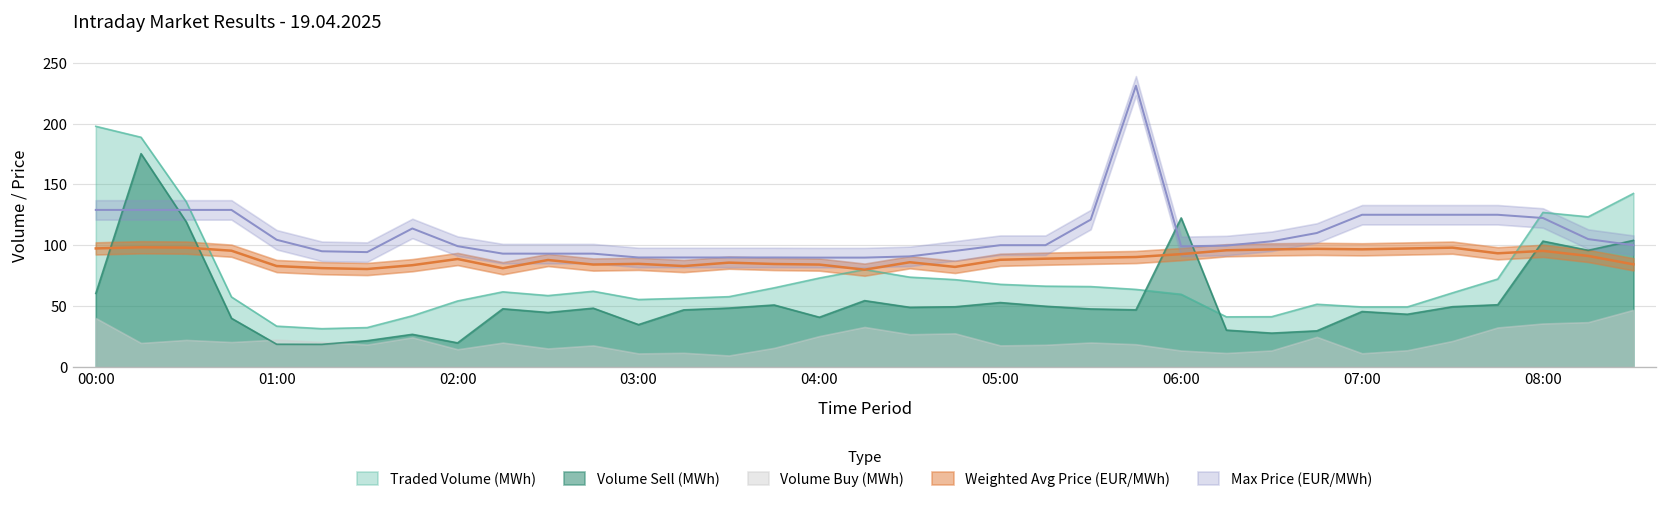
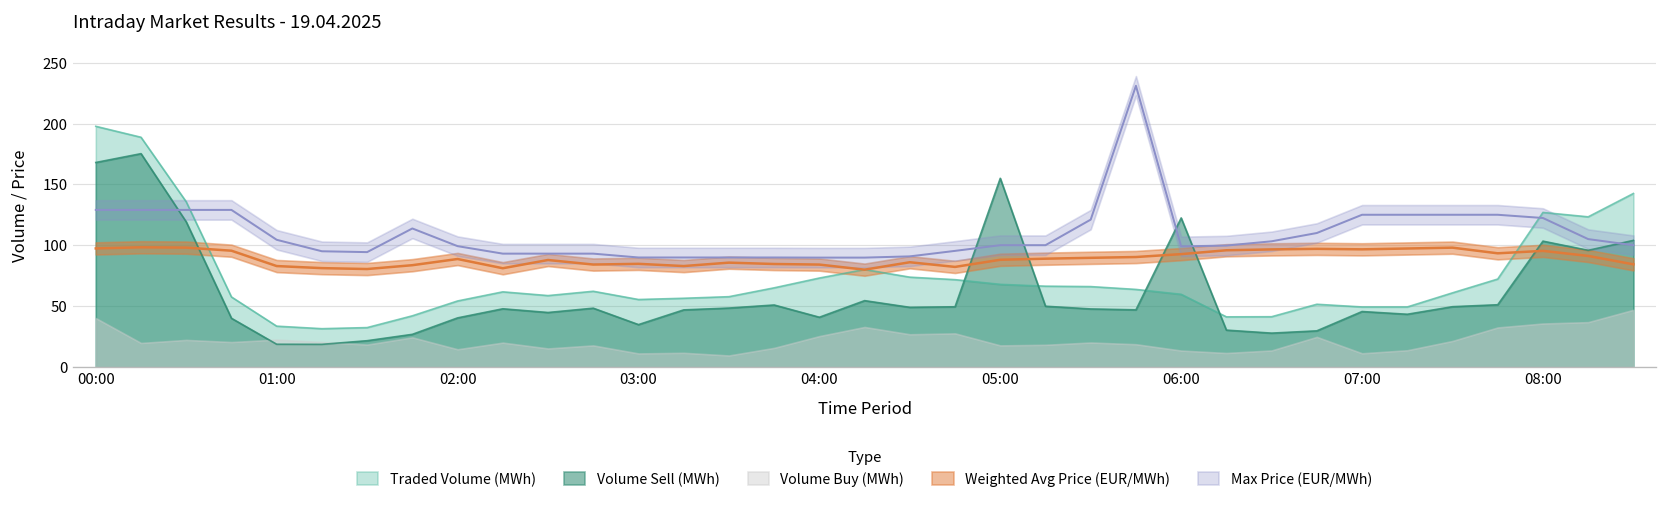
  {
    "Volume Sell (MWh)": {
-     "00:00": 60,
+     "00:00": 168,
      "01:00": 19,
-     "02:00": 20,
+     "02:00": 40,
      "03:00": 35,
      "04:00": 41,
-     "05:00": 53,
+     "05:00": 155,
      "06:00": 122,
      "07:00": 45,
      "08:00": 103
    }
  }
